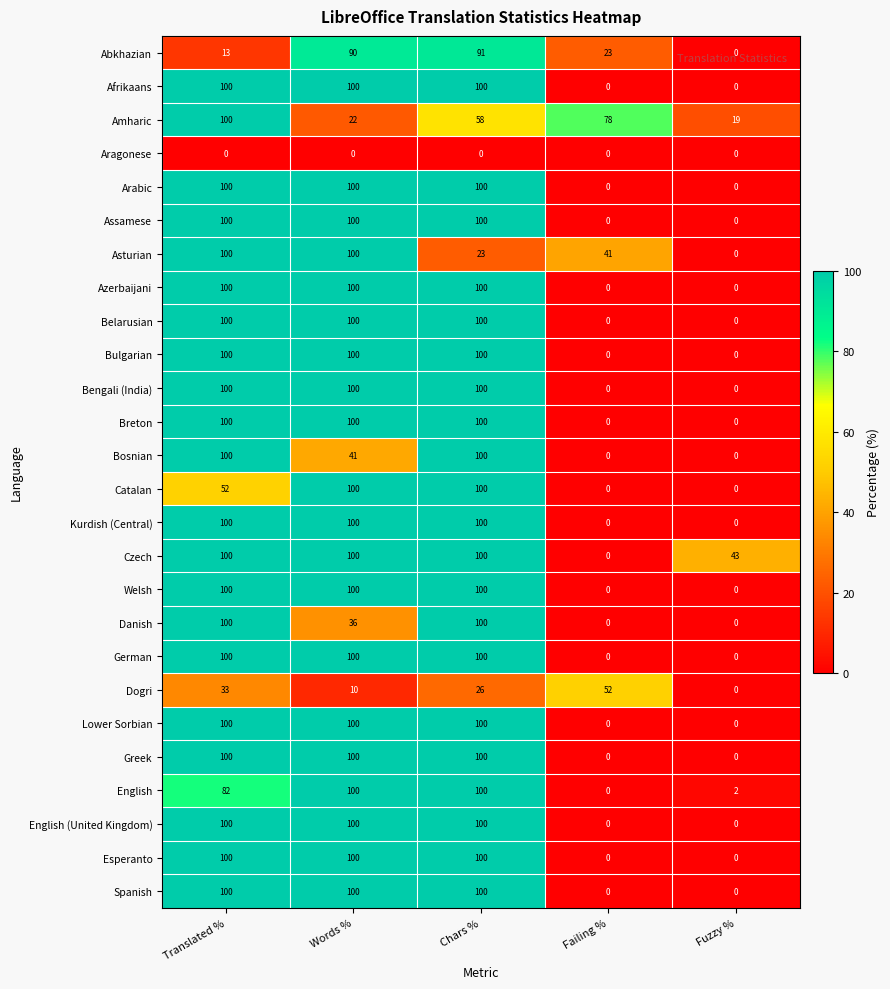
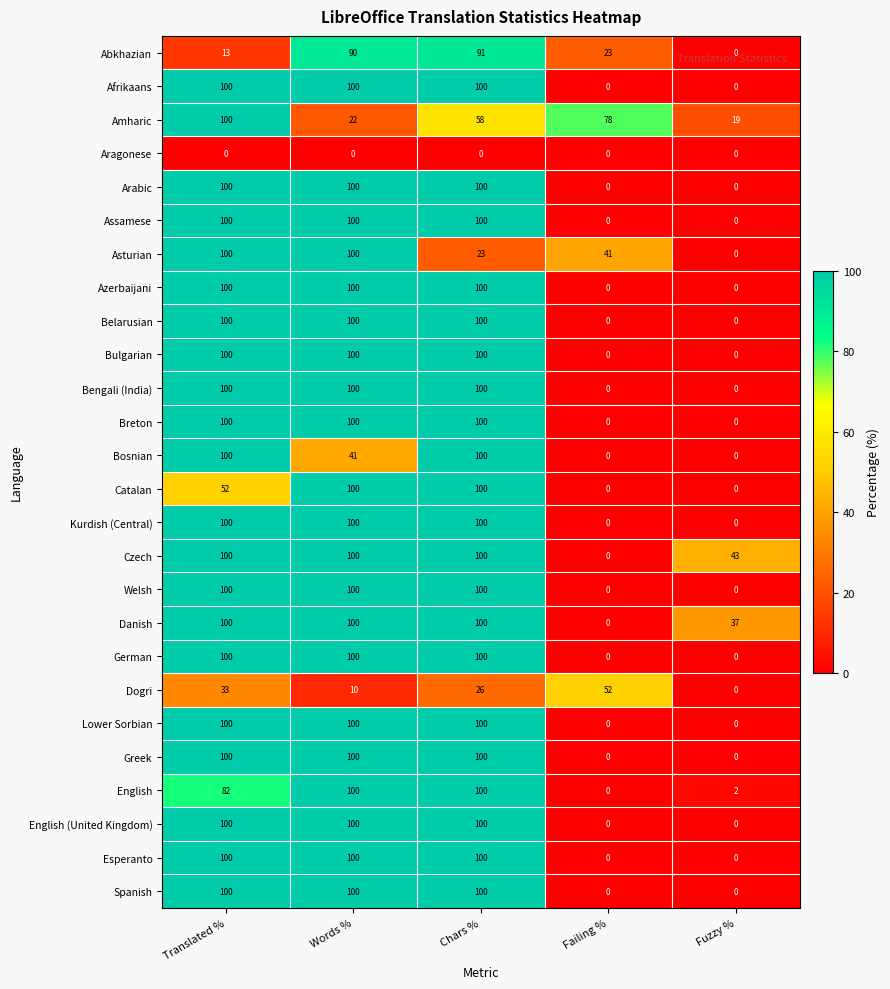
  {
    "Abkhazian": {
      "Translated %": 13,
      "Words %": 90,
      "Chars %": 91,
      "Failing %": 23
    },
    "Afrikaans": {
      "Translated %": 100,
      "Words %": 100,
      "Chars %": 100,
      "Failing %": 0,
      "Fuzzy %": 0
    },
    "Amharic": {
      "Translated %": 100,
      "Words %": 22,
      "Chars %": 58,
      "Failing %": 78,
      "Fuzzy %": 19
    },
    "Aragonese": {
      "Translated %": 0,
      "Words %": 0,
      "Chars %": 0,
      "Failing %": 0,
      "Fuzzy %": 0
    },
    "Arabic": {
      "Translated %": 100,
      "Words %": 100,
      "Chars %": 100,
      "Failing %": 0,
      "Fuzzy %": 0
    },
    "Assamese": {
      "Translated %": 100,
      "Words %": 100,
      "Chars %": 100,
      "Failing %": 0,
      "Fuzzy %": 0
    },
    "Asturian": {
      "Translated %": 100,
      "Words %": 100,
      "Chars %": 23,
      "Failing %": 41,
      "Fuzzy %": 0
    },
    "Azerbaijani": {
      "Translated %": 100,
      "Words %": 100,
      "Chars %": 100,
      "Failing %": 0,
      "Fuzzy %": 0
    },
    "Belarusian": {
      "Translated %": 100,
      "Words %": 100,
      "Chars %": 100,
      "Failing %": 0,
      "Fuzzy %": 0
    },
    "Bulgarian": {
      "Translated %": 100,
      "Words %": 100,
      "Chars %": 100,
      "Failing %": 0,
      "Fuzzy %": 0
    },
    "Bengali (India)": {
      "Translated %": 100,
      "Words %": 100,
      "Chars %": 100,
      "Failing %": 0,
      "Fuzzy %": 0
    },
    "Breton": {
      "Translated %": 100,
      "Words %": 100,
      "Chars %": 100,
      "Failing %": 0,
      "Fuzzy %": 0
    },
    "Bosnian": {
      "Translated %": 100,
      "Words %": 41,
      "Chars %": 100,
      "Failing %": 0,
      "Fuzzy %": 0
    },
    "Catalan": {
      "Translated %": 52,
      "Words %": 100,
      "Chars %": 100,
      "Failing %": 0,
      "Fuzzy %": 0
    },
    "Kurdish (Central)": {
      "Translated %": 100,
      "Words %": 100,
      "Chars %": 100,
      "Failing %": 0,
      "Fuzzy %": 0
    },
    "Czech": {
      "Translated %": 100,
      "Words %": 100,
      "Chars %": 100,
      "Failing %": 0,
      "Fuzzy %": 43
    },
    "Welsh": {
      "Translated %": 100,
      "Words %": 100,
      "Chars %": 100,
      "Failing %": 0,
      "Fuzzy %": 0
    },
    "Danish": {
      "Translated %": 100,
-     "Words %": 36,
+     "Words %": 100,
      "Chars %": 100,
      "Failing %": 0,
-     "Fuzzy %": 0
+     "Fuzzy %": 37
    },
    "German": {
      "Translated %": 100,
      "Words %": 100,
      "Chars %": 100,
      "Failing %": 0,
      "Fuzzy %": 0
    },
    "Dogri": {
      "Translated %": 33,
      "Words %": 10,
      "Chars %": 26,
      "Failing %": 52,
      "Fuzzy %": 0
    },
    "Lower Sorbian": {
      "Translated %": 100,
      "Words %": 100,
      "Chars %": 100,
      "Failing %": 0,
      "Fuzzy %": 0
    },
    "Greek": {
      "Translated %": 100,
      "Words %": 100,
      "Chars %": 100,
      "Failing %": 0,
      "Fuzzy %": 0
    },
    "English": {
      "Translated %": 82,
      "Words %": 100,
      "Chars %": 100,
      "Failing %": 0,
      "Fuzzy %": 2
    },
    "English (United Kingdom)": {
      "Translated %": 100,
      "Words %": 100,
      "Chars %": 100,
      "Failing %": 0,
      "Fuzzy %": 0
    },
    "Esperanto": {
      "Translated %": 100,
      "Words %": 100,
      "Chars %": 100,
      "Failing %": 0,
      "Fuzzy %": 0
    },
    "Spanish": {
      "Translated %": 100,
      "Words %": 100,
      "Chars %": 100,
      "Failing %": 0,
      "Fuzzy %": 0
    }
  }
